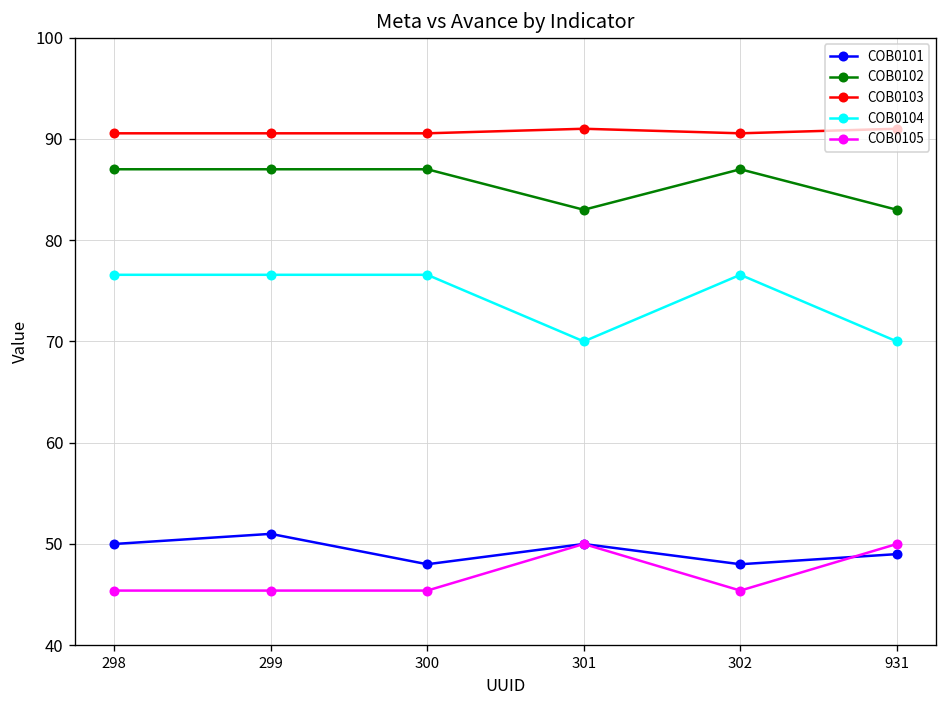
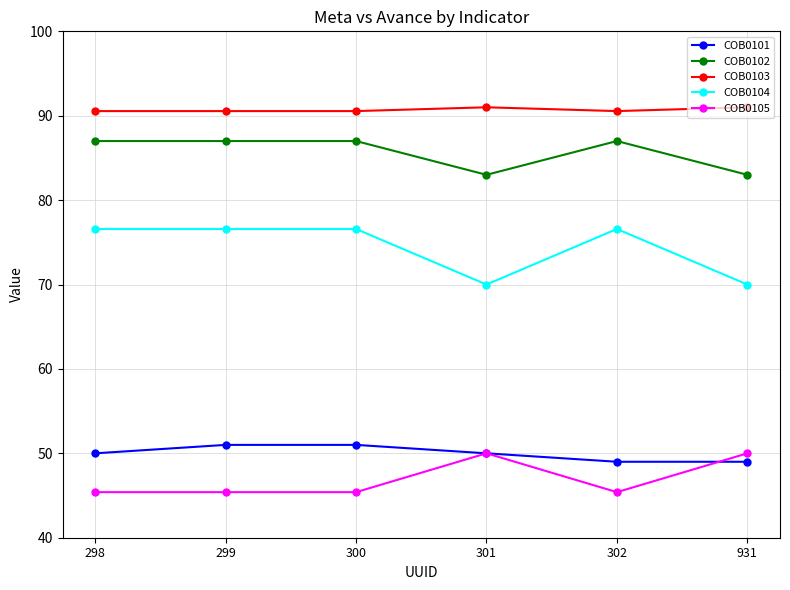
  {
    "COB0101": {
      "298": 50,
      "299": 51,
-     "300": 48,
-     "302": 48,
+     "300": 51,
+     "302": 49,
      "931": 49
    },
    "COB0102": {
      "298": 87,
      "299": 87,
      "300": 87,
      "301": 83,
      "302": 87,
      "931": 83
    },
    "COB0103": {
      "298": 91,
      "299": 91,
      "300": 91,
      "301": 91,
      "302": 91
    },
    "COB0104": {
      "298": 77,
      "299": 77,
      "300": 77,
      "301": 70,
      "302": 77,
      "931": 70
    },
    "COB0105": {
      "298": 45,
      "299": 45,
      "300": 45,
      "302": 45,
      "931": 50
    }
  }
